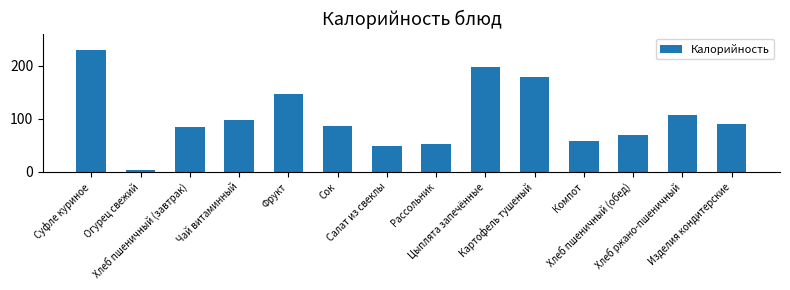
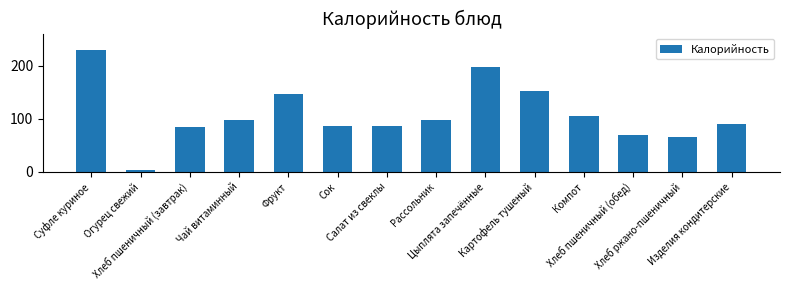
  {
    "Суфле куриное": 230,
    "Хлеб пшеничный (завтрак)": 80,
    "Чай витаминный": 100,
    "Фрукт": 150,
    "Сок": 90,
-   "Салат из свеклы": 50,
-   "Рассольник": 50,
+   "Салат из свеклы": 90,
+   "Рассольник": 100,
    "Цыплята запечённые": 200,
-   "Картофель тушеный": 180,
-   "Компот": 60,
+   "Картофель тушеный": 150,
+   "Компот": 100,
    "Хлеб пшеничный (обед)": 70,
-   "Хлеб ржано-пшеничный": 110,
+   "Хлеб ржано-пшеничный": 70,
    "Изделия кондитерские": 90
  }
